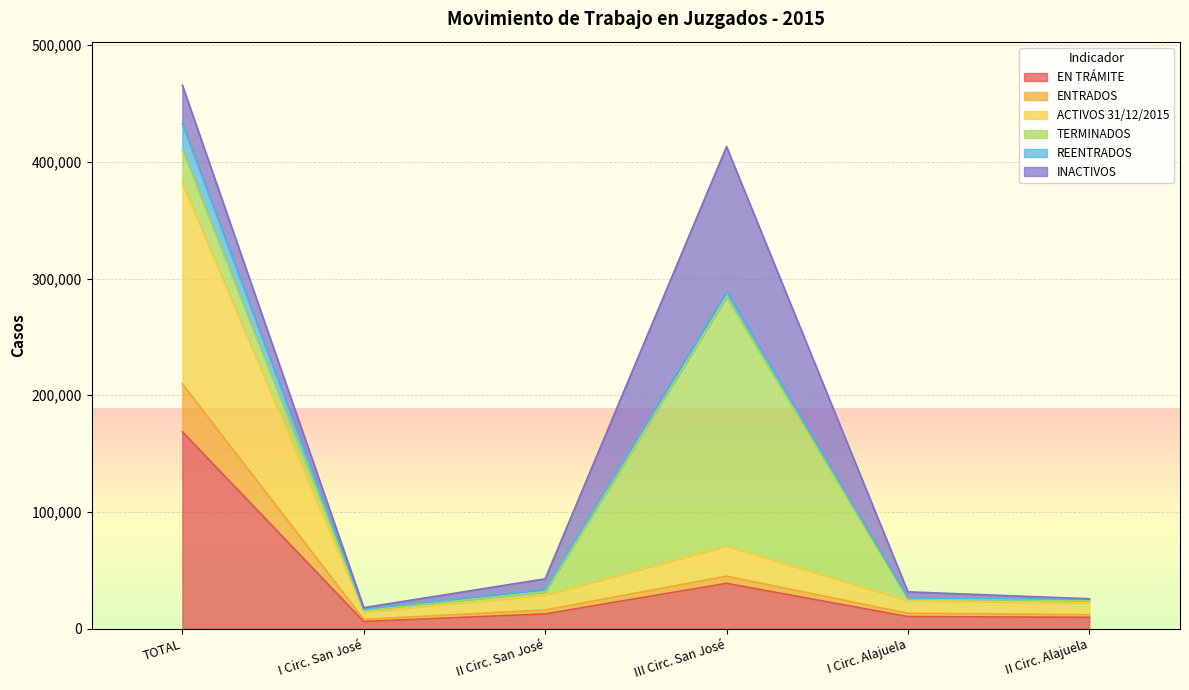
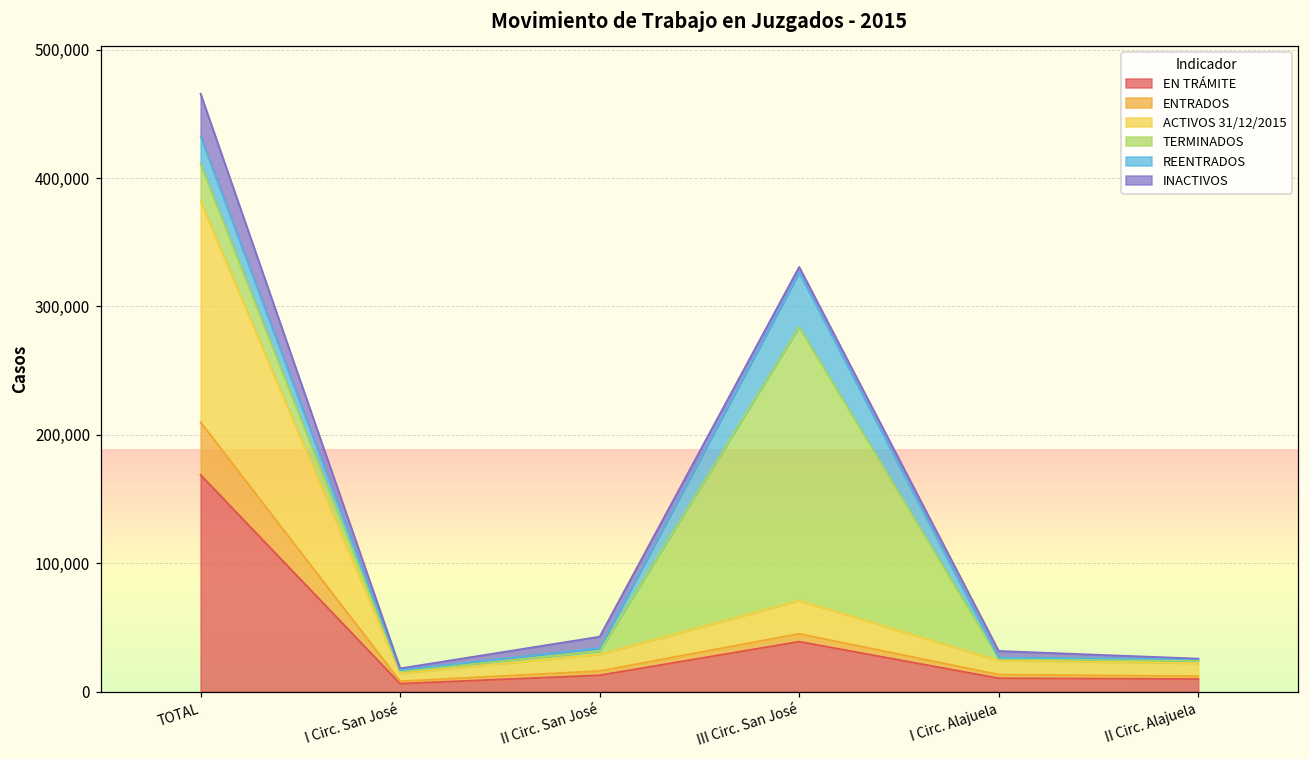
  {
    "EN TRÁMITE": {
      "TOTAL": "169,000",
      "II Circ. San José": "13,000",
      "III Circ. San José": "39,000",
      "I Circ. Alajuela": "10,000",
      "II Circ. Alajuela": "10,000"
    },
    "TERMINADOS": {
      "TOTAL": "29,000",
      "II Circ. San José": "3,000",
      "III Circ. San José": "213,000"
    },
    "REENTRADOS": {
      "TOTAL": "22,000",
      "II Circ. San José": "2,000",
-     "III Circ. San José": "5,000"
+     "III Circ. San José": "42,000"
    },
    "INACTIVOS": {
      "TOTAL": "33,000",
      "II Circ. San José": "9,000",
-     "III Circ. San José": "124,000",
+     "III Circ. San José": "4,000",
      "I Circ. Alajuela": "5,000"
    }
  }
